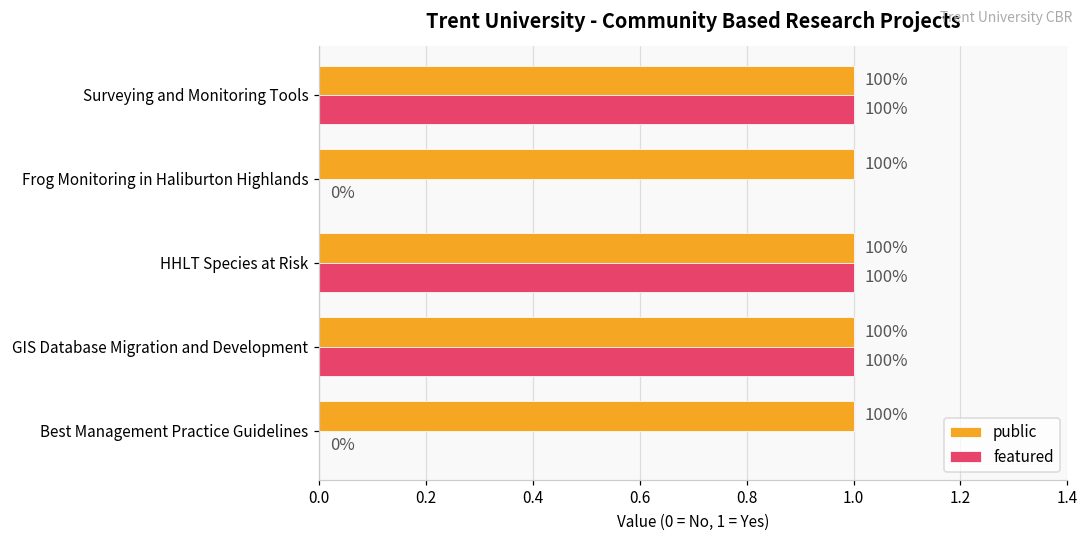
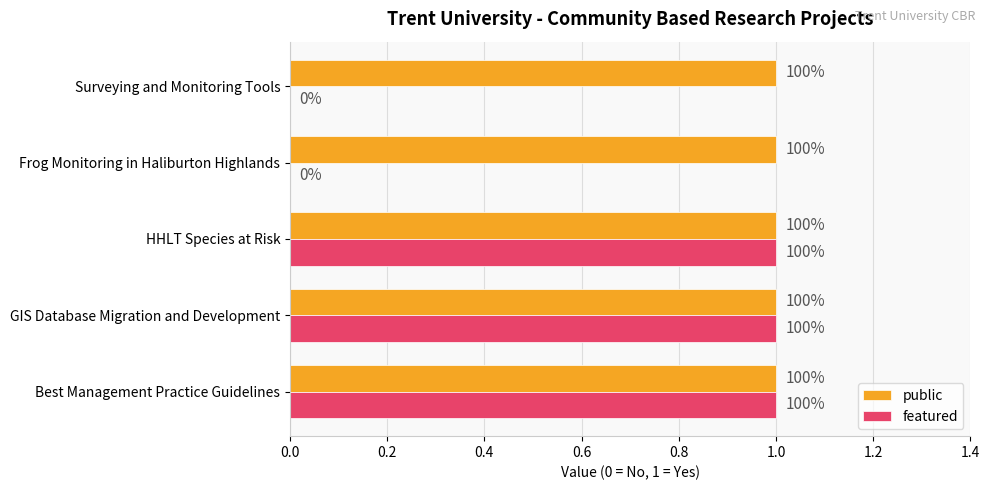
  {
    "public": {
      "Surveying and Monitoring Tools": "100%",
      "Frog Monitoring in Haliburton Highlands": "100%",
      "HHLT Species at Risk": "100%",
      "GIS Database Migration and Development": "100%",
      "Best Management Practice Guidelines": "100%"
    },
    "featured": {
-     "Surveying and Monitoring Tools": "100%",
+     "Surveying and Monitoring Tools": "0%",
      "Frog Monitoring in Haliburton Highlands": "0%",
      "HHLT Species at Risk": "100%",
      "GIS Database Migration and Development": "100%",
-     "Best Management Practice Guidelines": "0%"
+     "Best Management Practice Guidelines": "100%"
    }
  }
